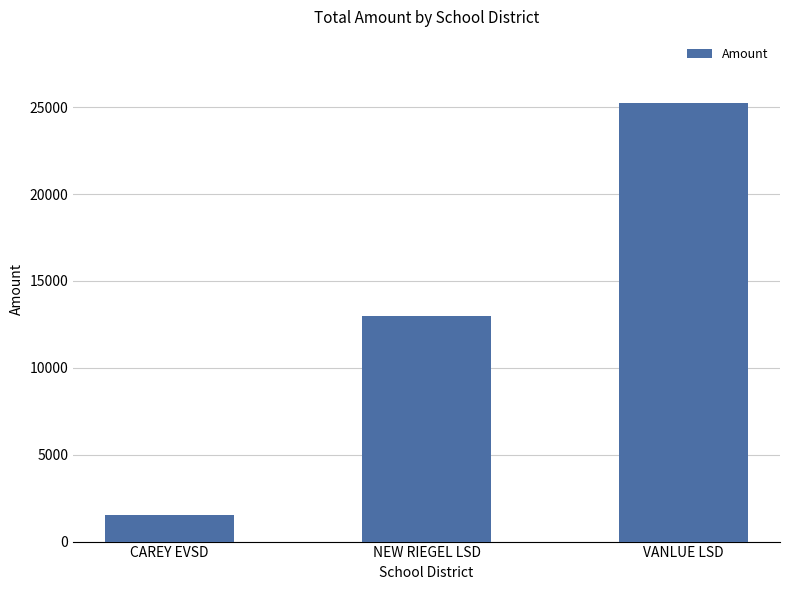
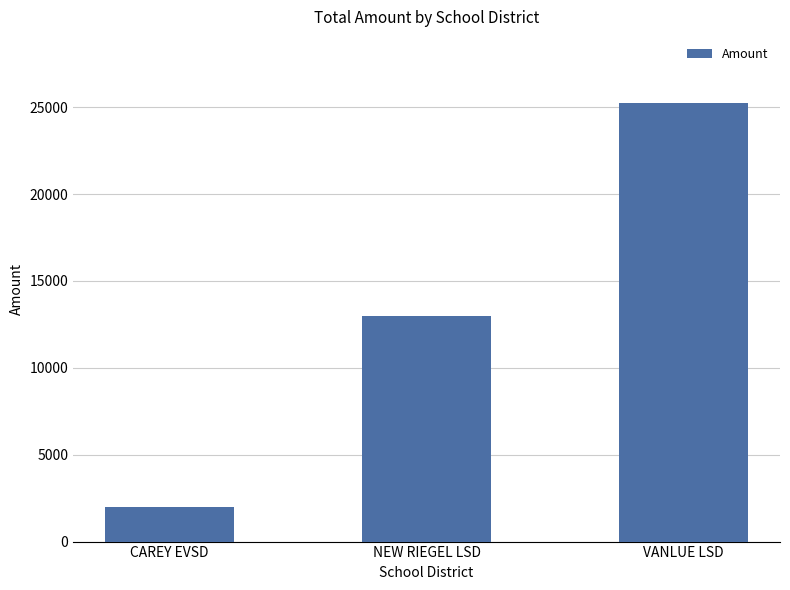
  {
-   "CAREY EVSD": 1500,
+   "CAREY EVSD": 2000,
    "NEW RIEGEL LSD": 13000,
    "VANLUE LSD": 25300
  }
